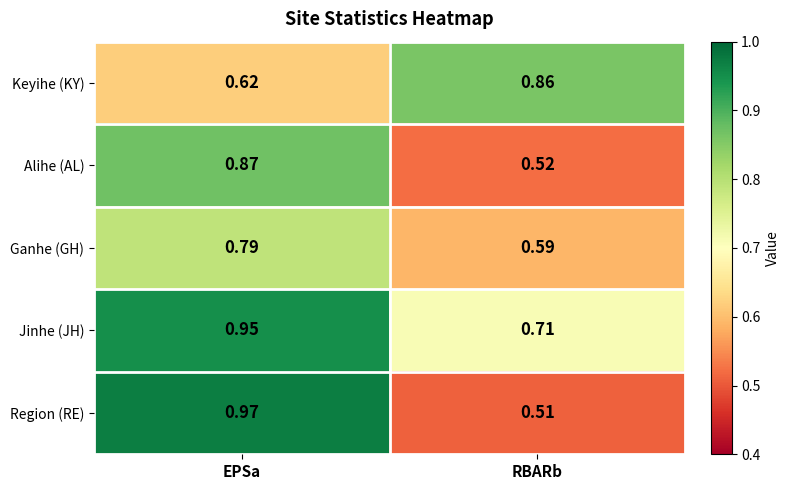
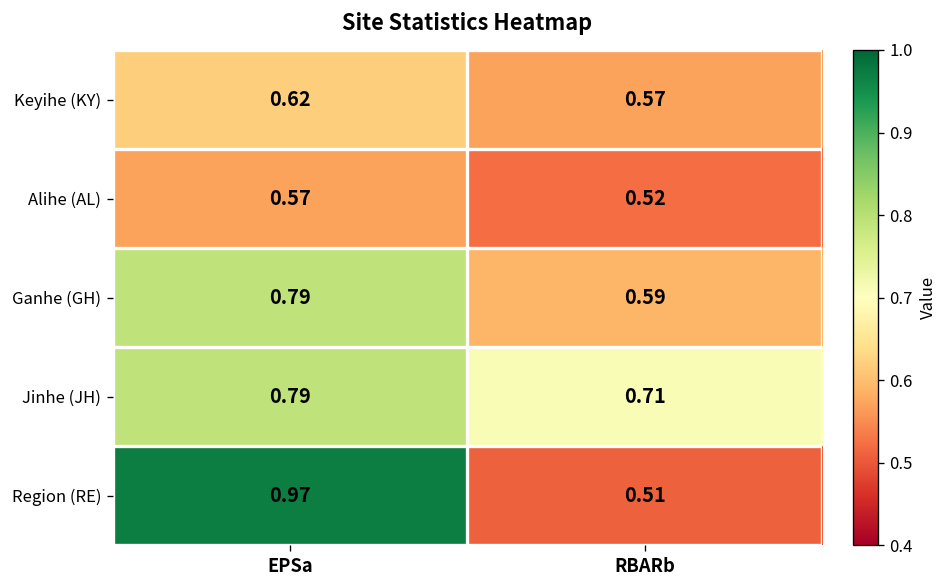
  {
    "Keyihe (KY)": {
      "EPSa": 0.62,
-     "RBARb": 0.86
+     "RBARb": 0.57
    },
    "Alihe (AL)": {
-     "EPSa": 0.87,
+     "EPSa": 0.57,
      "RBARb": 0.52
    },
    "Ganhe (GH)": {
      "EPSa": 0.79,
      "RBARb": 0.59
    },
    "Jinhe (JH)": {
-     "EPSa": 0.95,
+     "EPSa": 0.79,
      "RBARb": 0.71
    },
    "Region (RE)": {
      "EPSa": 0.97,
      "RBARb": 0.51
    }
  }
